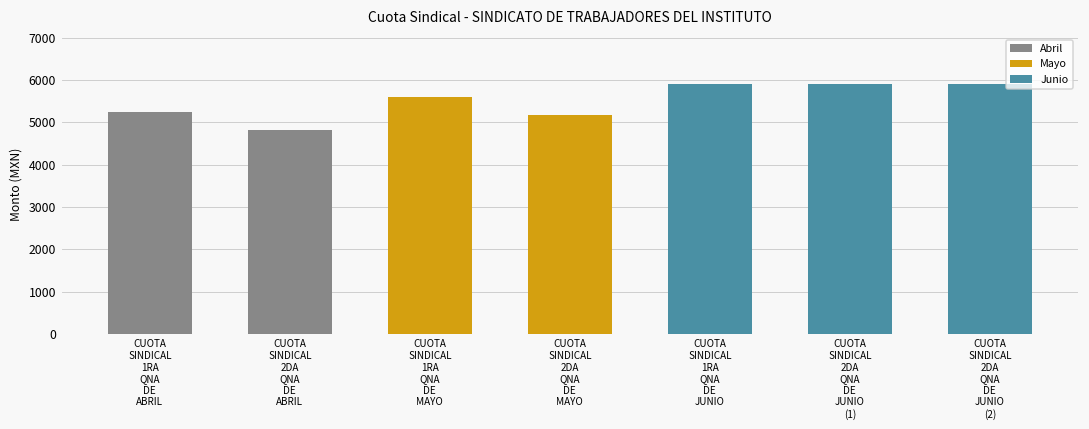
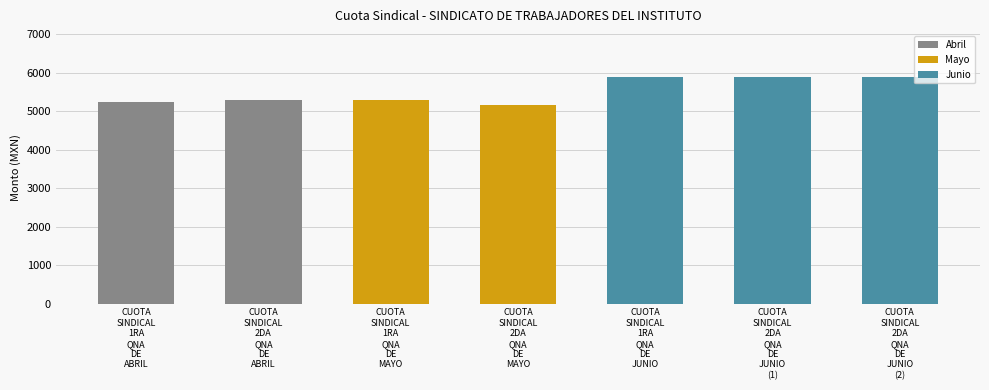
  {
    "CUOTA SINDICAL 1RA QNA DE ABRIL": 5200,
-   "CUOTA SINDICAL 2DA QNA DE ABRIL": 4800,
-   "CUOTA SINDICAL 1RA QNA DE MAYO": 5600,
+   "CUOTA SINDICAL 2DA QNA DE ABRIL": 5300,
+   "CUOTA SINDICAL 1RA QNA DE MAYO": 5300,
    "CUOTA SINDICAL 2DA QNA DE MAYO": 5200,
    "CUOTA SINDICAL 1RA QNA DE JUNIO": 5900,
    "CUOTA SINDICAL 2DA QNA DE JUNIO (1)": 5900,
    "CUOTA SINDICAL 2DA QNA DE JUNIO (2)": 5900
  }
